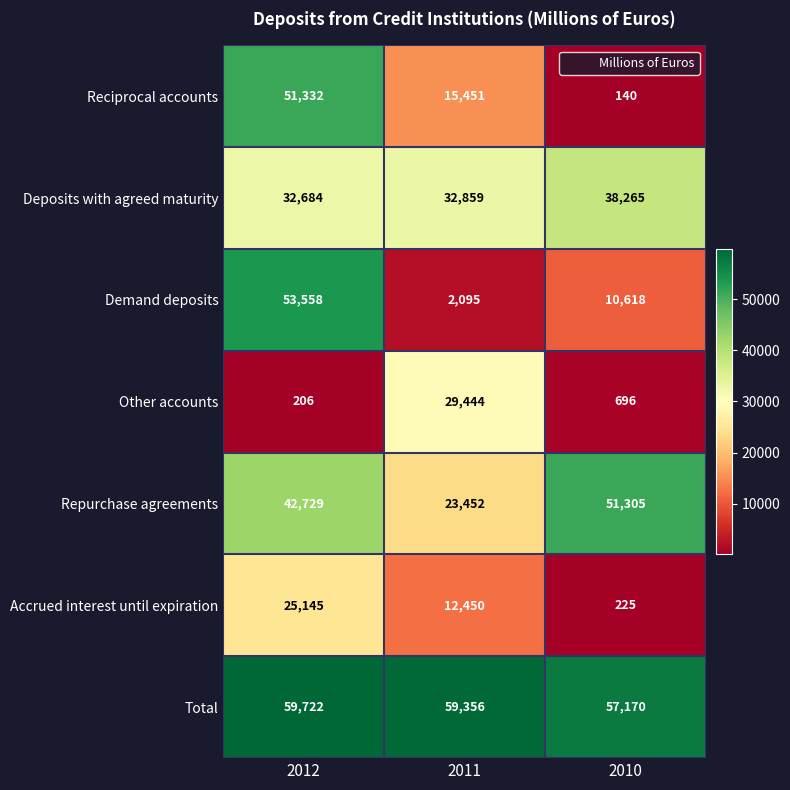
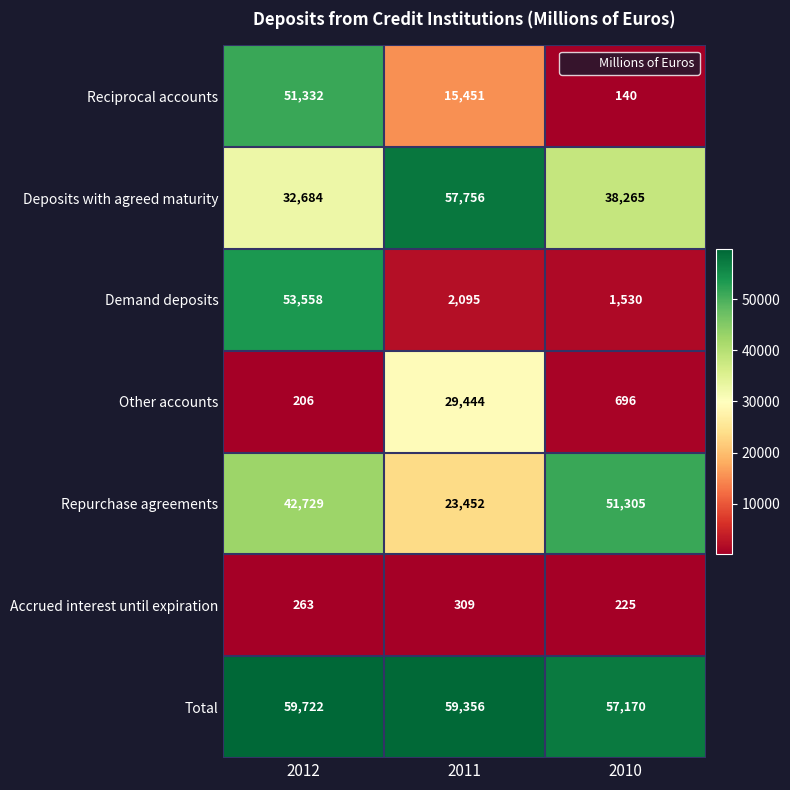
  {
    "Reciprocal accounts": {
      "2012": "51,332",
      "2011": "15,451",
      "2010": "140"
    },
    "Deposits with agreed maturity": {
      "2012": "32,684",
-     "2011": "32,859",
+     "2011": "57,756",
      "2010": "38,265"
    },
    "Demand deposits": {
      "2012": "53,558",
      "2011": "2,095",
-     "2010": "10,618"
+     "2010": "1,530"
    },
    "Other accounts": {
      "2012": "206",
      "2011": "29,444",
      "2010": "696"
    },
    "Repurchase agreements": {
      "2012": "42,729",
      "2011": "23,452",
      "2010": "51,305"
    },
    "Accrued interest until expiration": {
-     "2012": "25,145",
-     "2011": "12,450",
+     "2012": "263",
+     "2011": "309",
      "2010": "225"
    },
    "Total": {
      "2012": "59,722",
      "2011": "59,356",
      "2010": "57,170"
    }
  }
